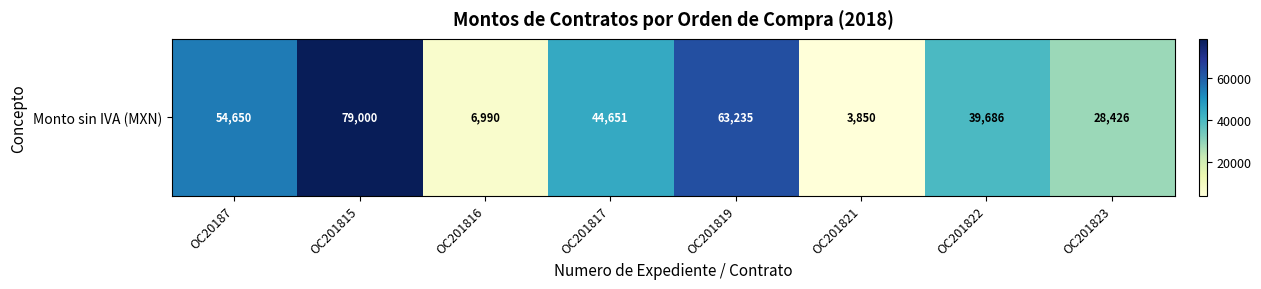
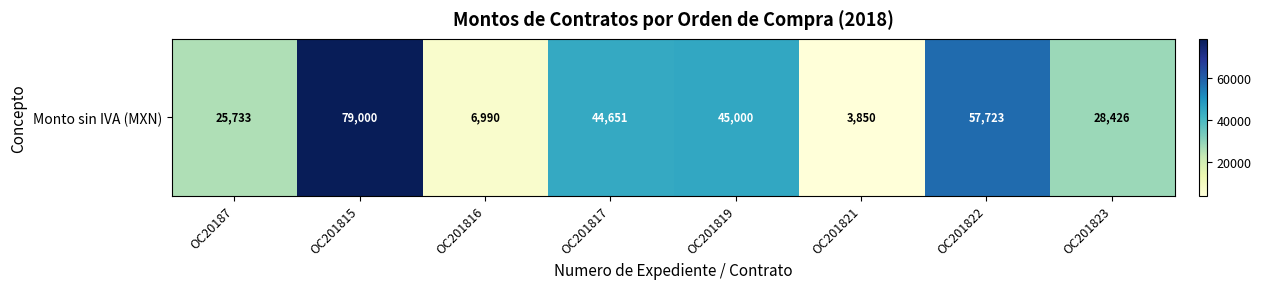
  {
    "Monto sin IVA (MXN)": {
-     "OC20187": "54,650",
+     "OC20187": "25,733",
      "OC201815": "79,000",
      "OC201816": "6,990",
      "OC201817": "44,651",
-     "OC201819": "63,235",
+     "OC201819": "45,000",
      "OC201821": "3,850",
-     "OC201822": "39,686",
+     "OC201822": "57,723",
      "OC201823": "28,426"
    }
  }
